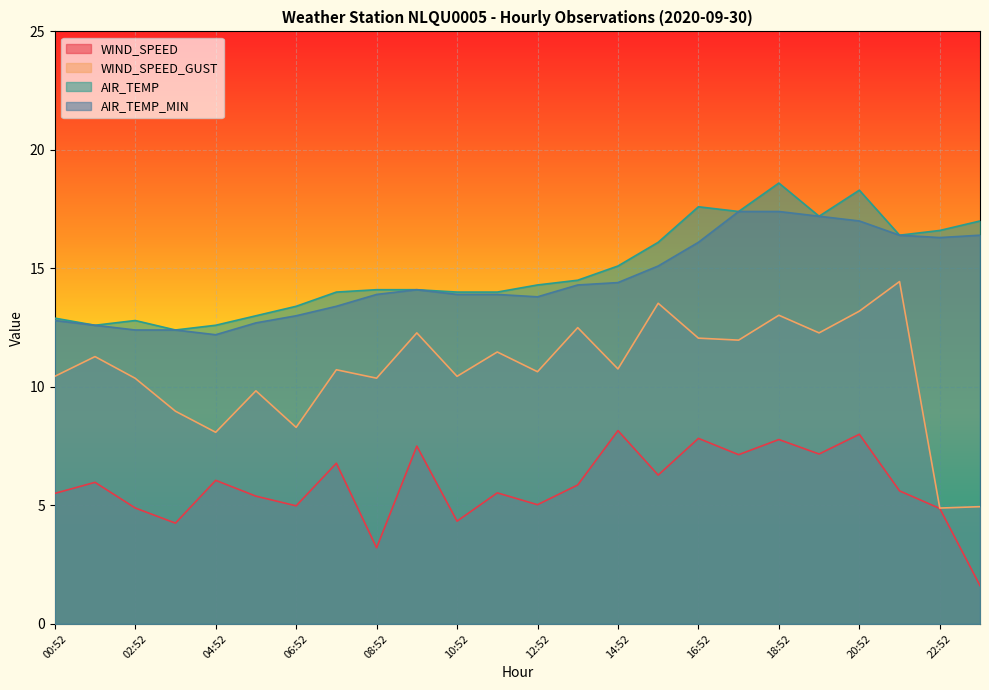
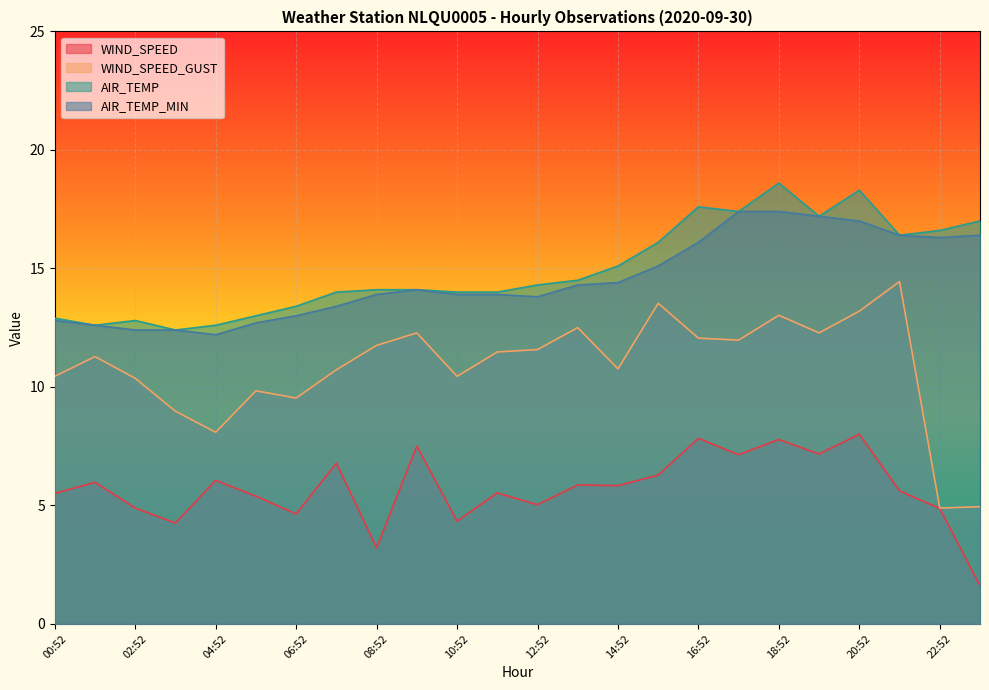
  {
    "WIND_SPEED": {
      "00:52": 5.5,
      "02:52": 4.9,
      "04:52": 6.1,
-     "06:52": 5.0,
+     "06:52": 4.6,
      "08:52": 3.2,
      "10:52": 4.3,
      "12:52": 5.0,
-     "14:52": 8.2,
+     "14:52": 5.8,
      "16:52": 7.8,
      "18:52": 7.8,
      "20:52": 8.0
    },
    "WIND_SPEED_GUST": {
      "00:52": 10.4,
      "02:52": 10.4,
      "04:52": 8.1,
-     "06:52": 8.3,
-     "08:52": 10.4,
+     "06:52": 9.5,
+     "08:52": 11.7,
      "10:52": 10.4,
-     "12:52": 10.6,
+     "12:52": 11.6,
      "14:52": 10.8,
      "16:52": 12.1,
      "18:52": 13.0,
      "20:52": 13.2
    }
  }
